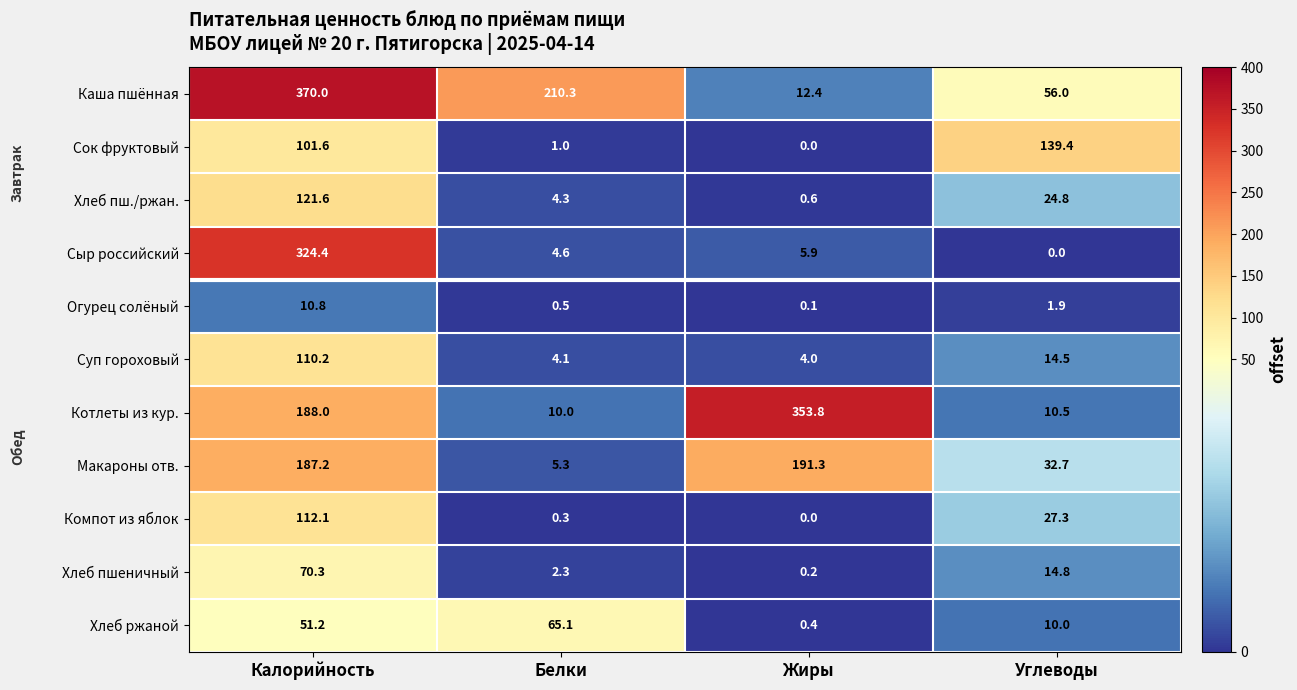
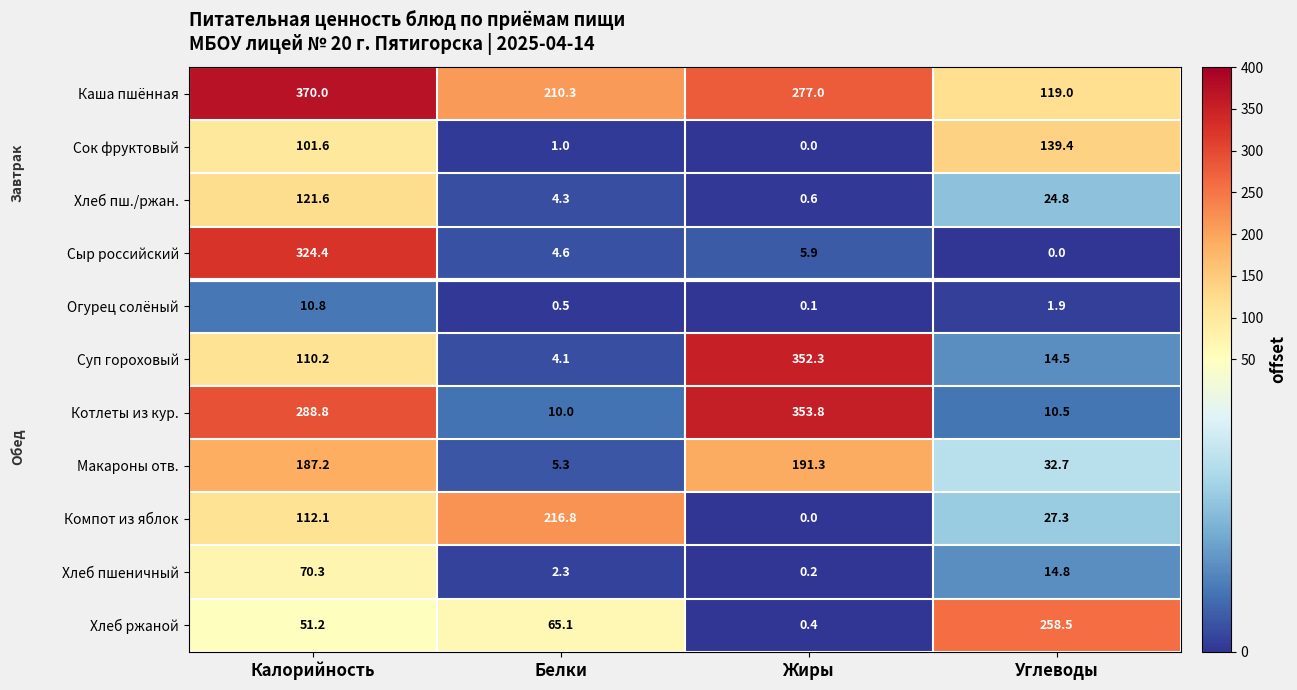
  {
    "Каша пшённая": {
      "Калорийность": 370.0,
      "Белки": 210.3,
-     "Жиры": 12.4,
-     "Углеводы": 56.0
+     "Жиры": 277.0,
+     "Углеводы": 119.0
    },
    "Сок фруктовый": {
      "Калорийность": 101.6,
      "Белки": 1.0,
      "Жиры": 0.0,
      "Углеводы": 139.4
    },
    "Хлеб пш./ржан.": {
      "Калорийность": 121.6,
      "Белки": 4.3,
      "Жиры": 0.6,
      "Углеводы": 24.8
    },
    "Сыр российский": {
      "Калорийность": 324.4,
      "Белки": 4.6,
      "Жиры": 5.9,
      "Углеводы": 0.0
    },
    "Огурец солёный": {
      "Калорийность": 10.8,
      "Белки": 0.5,
      "Жиры": 0.1,
      "Углеводы": 1.9
    },
    "Суп гороховый": {
      "Калорийность": 110.2,
      "Белки": 4.1,
-     "Жиры": 4.0,
+     "Жиры": 352.3,
      "Углеводы": 14.5
    },
    "Котлеты из кур.": {
-     "Калорийность": 188.0,
+     "Калорийность": 288.8,
      "Белки": 10.0,
      "Жиры": 353.8,
      "Углеводы": 10.5
    },
    "Макароны отв.": {
      "Калорийность": 187.2,
      "Белки": 5.3,
      "Жиры": 191.3,
      "Углеводы": 32.7
    },
    "Компот из яблок": {
      "Калорийность": 112.1,
-     "Белки": 0.3,
+     "Белки": 216.8,
      "Жиры": 0.0,
      "Углеводы": 27.3
    },
    "Хлеб пшеничный": {
      "Калорийность": 70.3,
      "Белки": 2.3,
      "Жиры": 0.2,
      "Углеводы": 14.8
    },
    "Хлеб ржаной": {
      "Калорийность": 51.2,
      "Белки": 65.1,
      "Жиры": 0.4,
-     "Углеводы": 10.0
+     "Углеводы": 258.5
    }
  }
